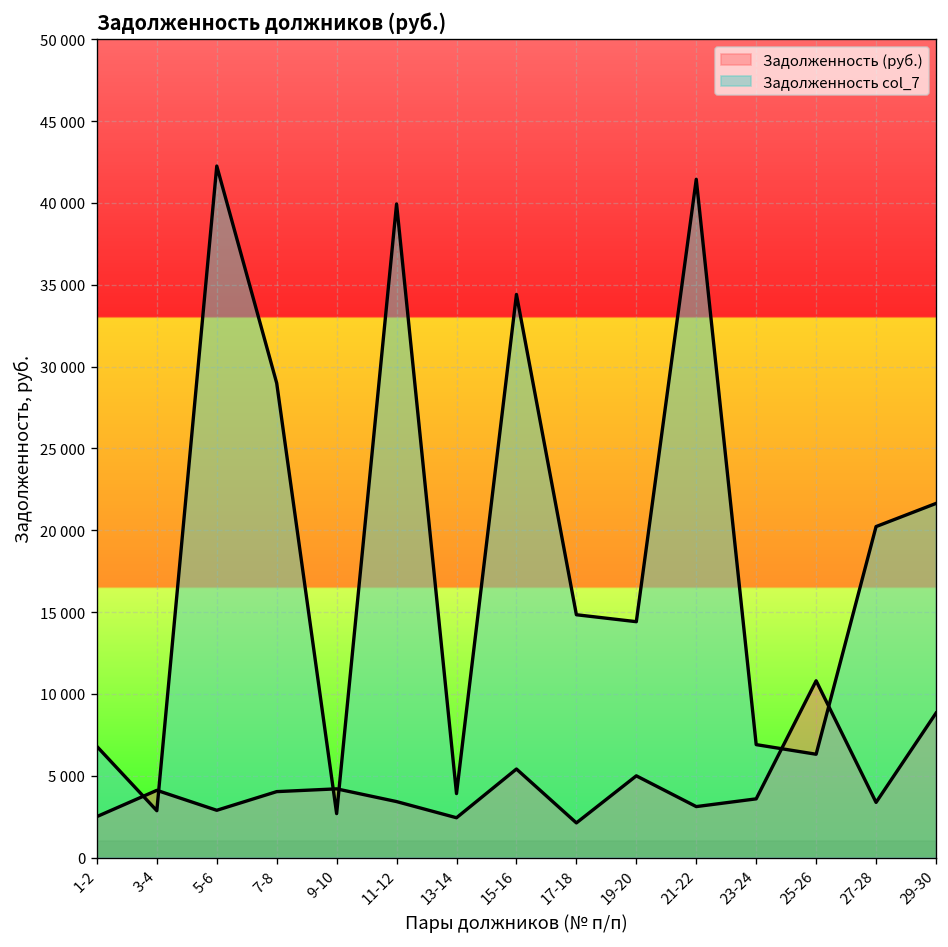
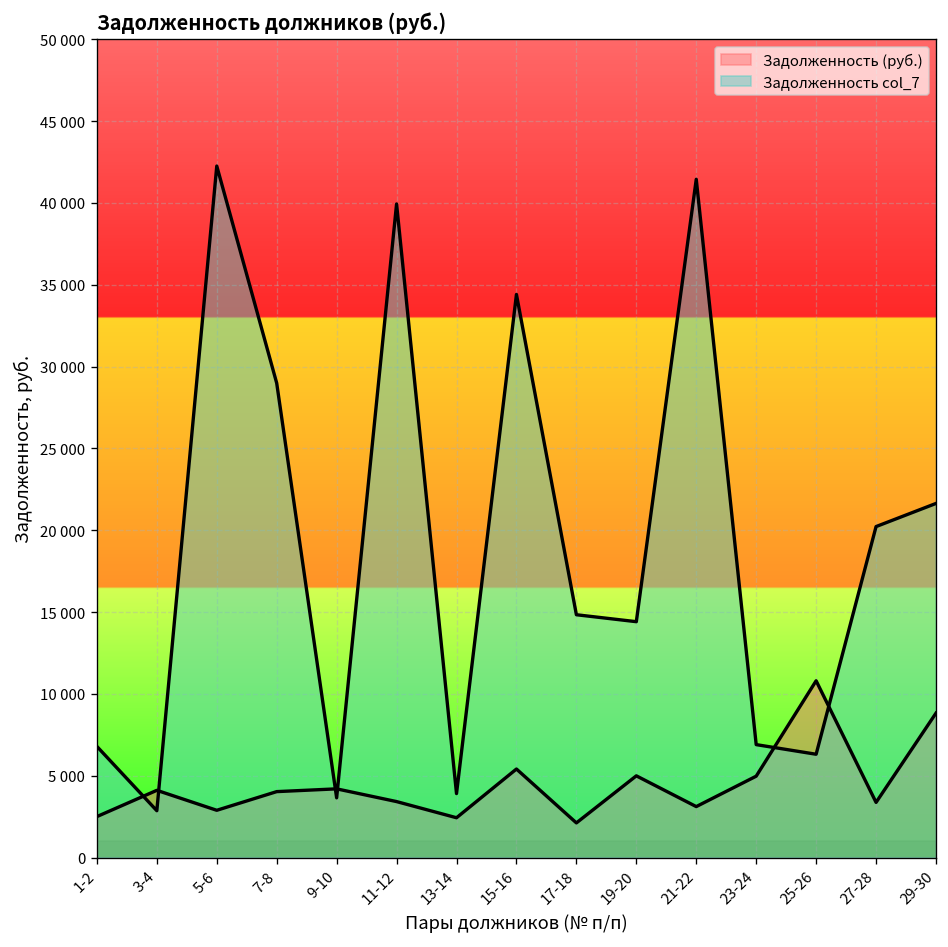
  {
    "Задолженность (руб.)": {
      "1-2": 2500,
      "3-4": 4100,
      "5-6": 2900,
      "7-8": 4000,
      "9-10": 4200,
      "11-12": 3400,
      "13-14": 2400,
      "15-16": 5400,
      "17-18": 2100,
      "19-20": 5000,
      "21-22": 3100,
-     "23-24": 3600,
+     "23-24": 5000,
      "25-26": 10800,
      "27-28": 3400,
      "29-30": 8800
    },
    "Задолженность col_7": {
      "1-2": 6800,
      "3-4": 2900,
      "5-6": 42200,
      "7-8": 29000,
-     "9-10": 2700,
+     "9-10": 3600,
      "11-12": 39900,
      "13-14": 3900,
      "15-16": 34400,
      "17-18": 14800,
      "19-20": 14400,
      "21-22": 41400,
      "23-24": 6900,
      "25-26": 6300,
      "27-28": 20200,
      "29-30": 21600
    }
  }
